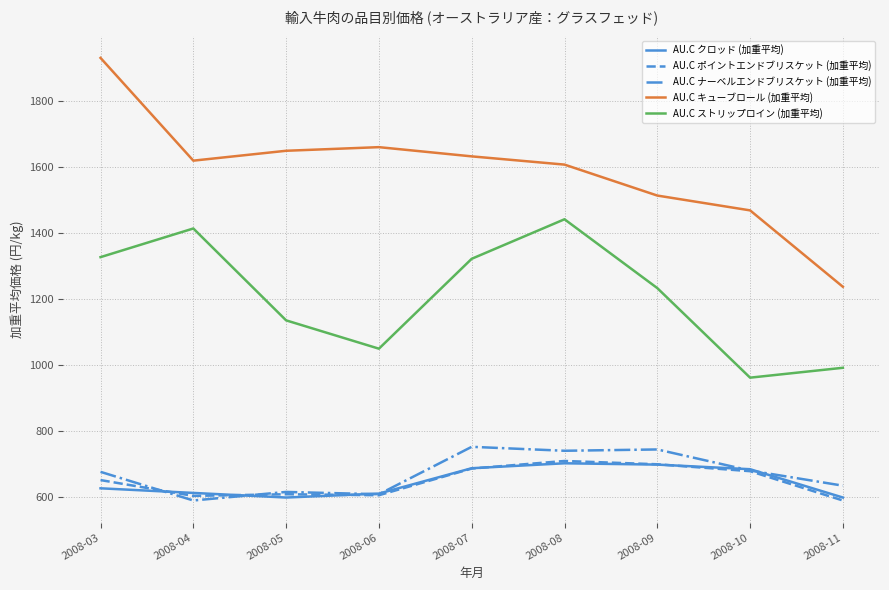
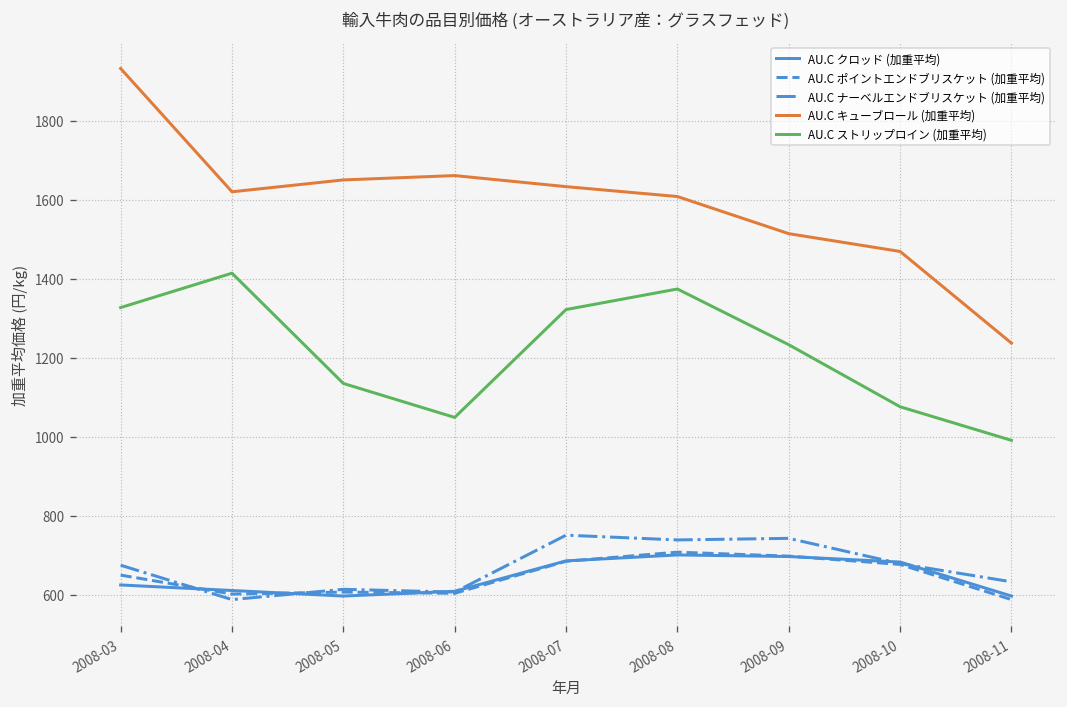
  {
    "AU.C キューブロール (加重平均)": {
      "2008-03": 1930,
      "2008-04": 1620,
      "2008-05": 1650,
      "2008-06": 1660,
      "2008-07": 1630,
      "2008-08": 1610,
      "2008-09": 1510,
      "2008-10": 1470,
      "2008-11": 1240
    },
    "AU.C ストリップロイン (加重平均)": {
      "2008-03": 1330,
      "2008-04": 1410,
      "2008-05": 1140,
      "2008-06": 1050,
      "2008-07": 1320,
-     "2008-08": 1440,
+     "2008-08": 1370,
      "2008-09": 1230,
-     "2008-10": 960,
+     "2008-10": 1080,
      "2008-11": 990
    }
  }
